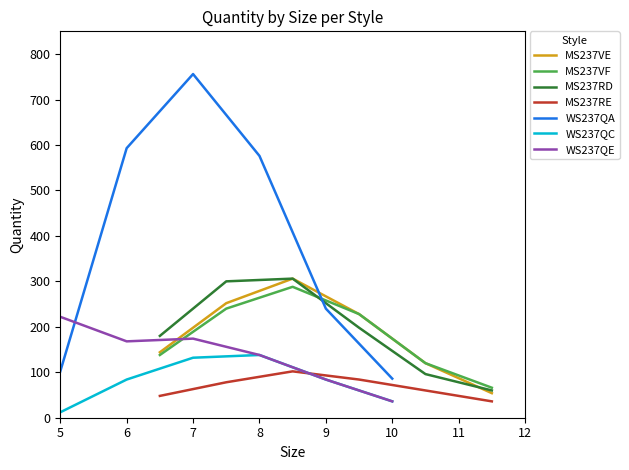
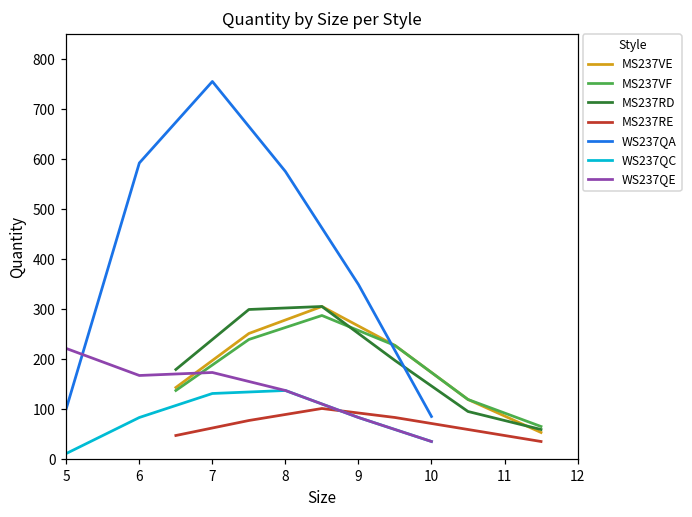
  {
    "WS237QA": {
      "5": 100,
      "6": 590,
      "7": 760,
      "8": 580,
-     "9": 240,
+     "9": 350,
      "10": 90
    },
    "WS237QC": {
      "5": 10,
      "6": 80,
      "7": 130
    },
    "WS237QE": {
      "5": 220,
      "6": 170,
      "7": 170
    }
  }
